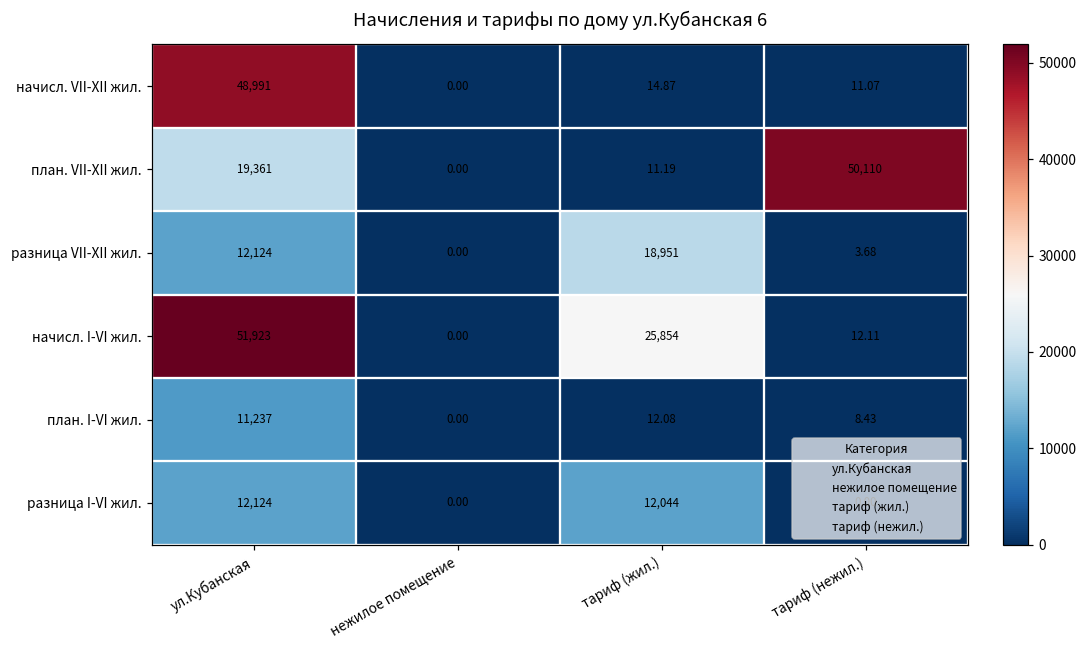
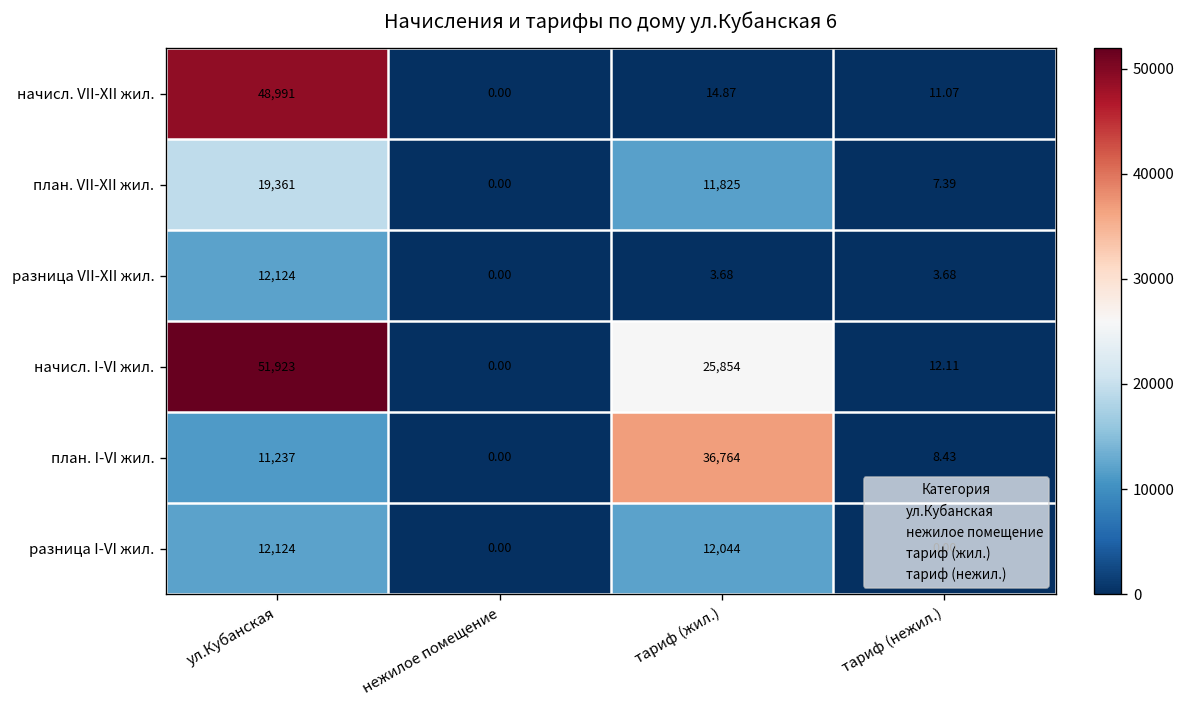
  {
    "начисл. VII-XII жил.": {
      "ул.Кубанская": "48,991",
      "нежилое помещение": "0.00",
      "тариф (жил.)": "14.87",
      "тариф (нежил.)": "11.07"
    },
    "план. VII-XII жил.": {
      "ул.Кубанская": "19,361",
      "нежилое помещение": "0.00",
-     "тариф (жил.)": "11.19",
-     "тариф (нежил.)": "50,110"
+     "тариф (жил.)": "11,825",
+     "тариф (нежил.)": "7.39"
    },
    "разница VII-XII жил.": {
      "ул.Кубанская": "12,124",
      "нежилое помещение": "0.00",
-     "тариф (жил.)": "18,951",
+     "тариф (жил.)": "3.68",
      "тариф (нежил.)": "3.68"
    },
    "начисл. I-VI жил.": {
      "ул.Кубанская": "51,923",
      "нежилое помещение": "0.00",
      "тариф (жил.)": "25,854",
      "тариф (нежил.)": "12.11"
    },
    "план. I-VI жил.": {
      "ул.Кубанская": "11,237",
      "нежилое помещение": "0.00",
-     "тариф (жил.)": "12.08",
+     "тариф (жил.)": "36,764",
      "тариф (нежил.)": "8.43"
    },
    "разница I-VI жил.": {
      "ул.Кубанская": "12,124",
      "нежилое помещение": "0.00",
      "тариф (жил.)": "12,044"
    }
  }
